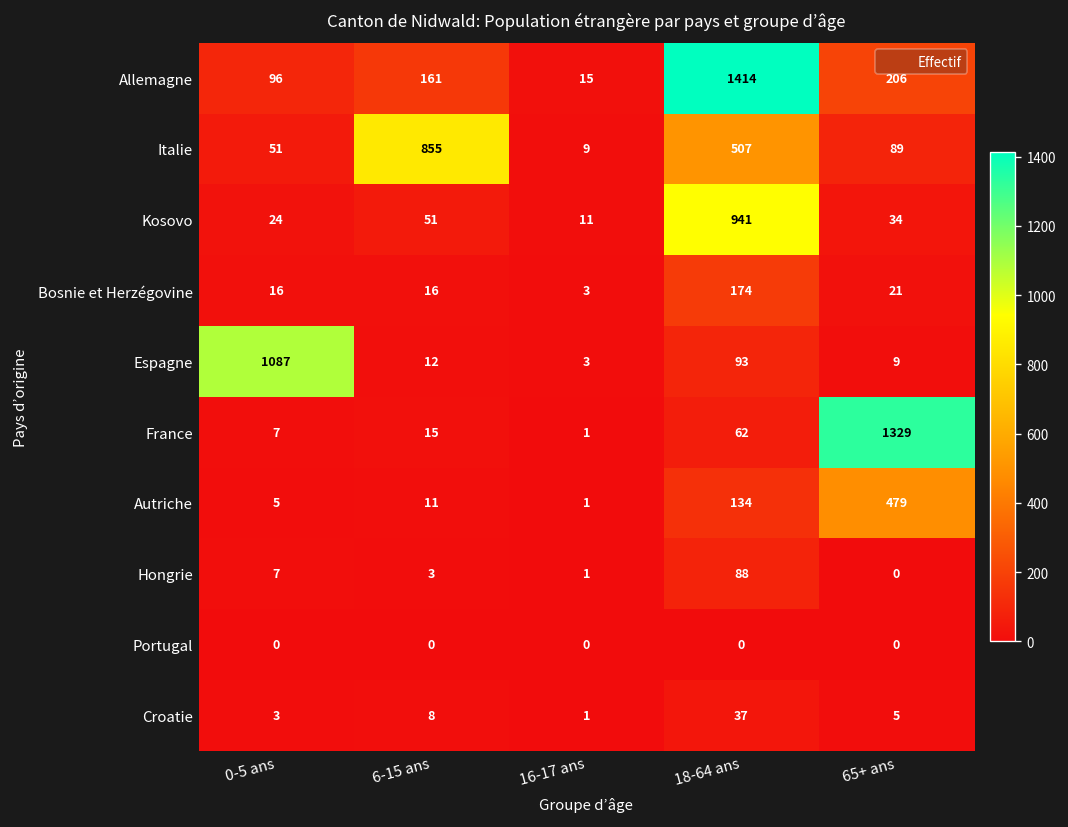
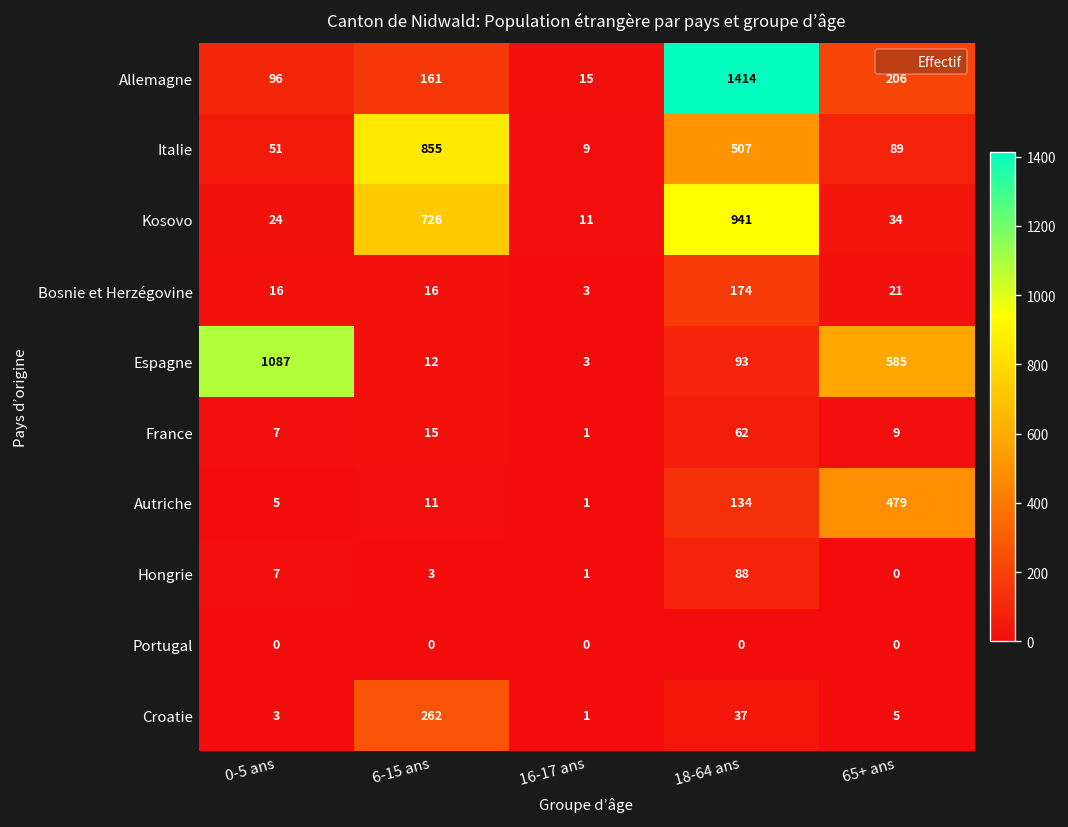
  {
    "Allemagne": {
      "0-5 ans": 96,
      "6-15 ans": 161,
      "16-17 ans": 15,
      "18-64 ans": 1414,
      "65+ ans": 206
    },
    "Italie": {
      "0-5 ans": 51,
      "6-15 ans": 855,
      "16-17 ans": 9,
      "18-64 ans": 507,
      "65+ ans": 89
    },
    "Kosovo": {
      "0-5 ans": 24,
-     "6-15 ans": 51,
+     "6-15 ans": 726,
      "16-17 ans": 11,
      "18-64 ans": 941,
      "65+ ans": 34
    },
    "Bosnie et Herzégovine": {
      "0-5 ans": 16,
      "6-15 ans": 16,
      "16-17 ans": 3,
      "18-64 ans": 174,
      "65+ ans": 21
    },
    "Espagne": {
      "0-5 ans": 1087,
      "6-15 ans": 12,
      "16-17 ans": 3,
      "18-64 ans": 93,
-     "65+ ans": 9
+     "65+ ans": 585
    },
    "France": {
      "0-5 ans": 7,
      "6-15 ans": 15,
      "16-17 ans": 1,
      "18-64 ans": 62,
-     "65+ ans": 1329
+     "65+ ans": 9
    },
    "Autriche": {
      "0-5 ans": 5,
      "6-15 ans": 11,
      "16-17 ans": 1,
      "18-64 ans": 134,
      "65+ ans": 479
    },
    "Hongrie": {
      "0-5 ans": 7,
      "6-15 ans": 3,
      "16-17 ans": 1,
      "18-64 ans": 88,
      "65+ ans": 0
    },
    "Portugal": {
      "0-5 ans": 0,
      "6-15 ans": 0,
      "16-17 ans": 0,
      "18-64 ans": 0,
      "65+ ans": 0
    },
    "Croatie": {
      "0-5 ans": 3,
-     "6-15 ans": 8,
+     "6-15 ans": 262,
      "16-17 ans": 1,
      "18-64 ans": 37,
      "65+ ans": 5
    }
  }
